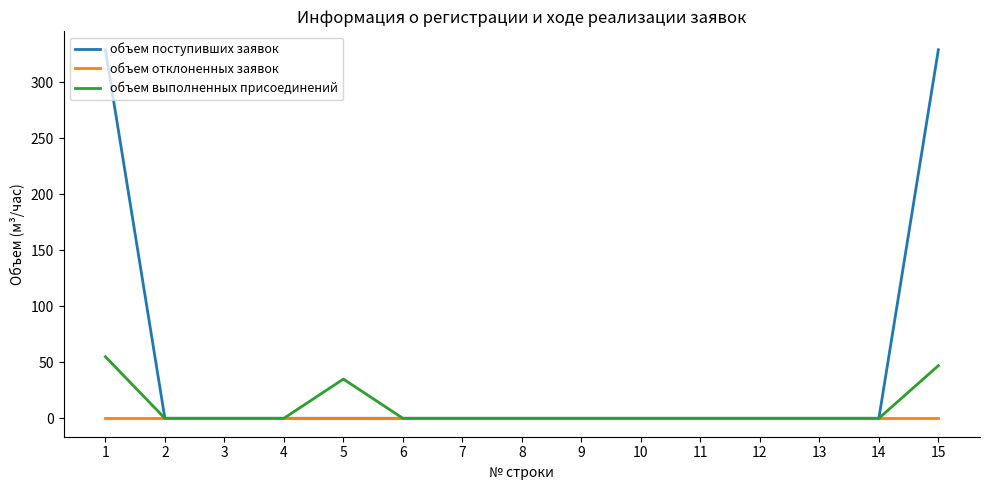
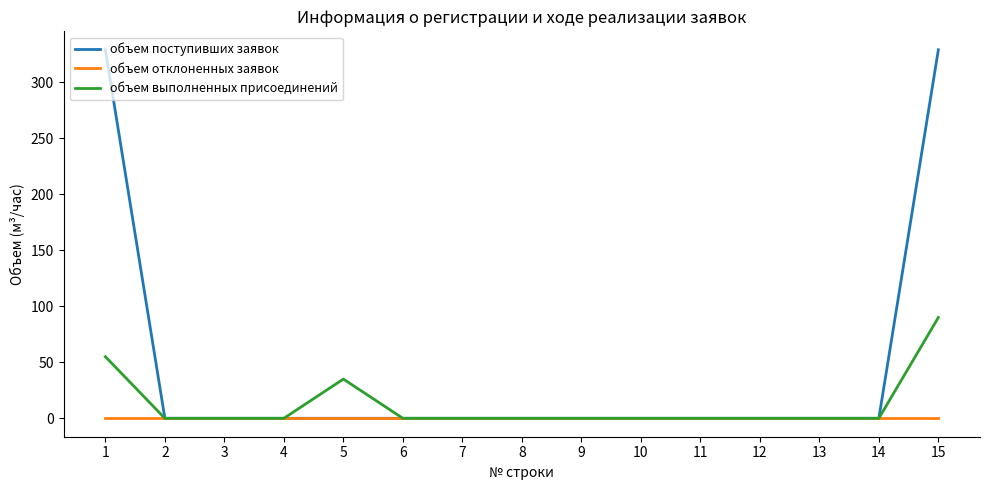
  {
    "объем поступивших заявок": {
      "15": 329
    },
    "объем отклоненных заявок": {
      "1": 0,
      "15": 0
    },
    "объем выполненных присоединений": {
      "1": 55,
      "5": 35,
-     "15": 47
+     "15": 90
    }
  }
